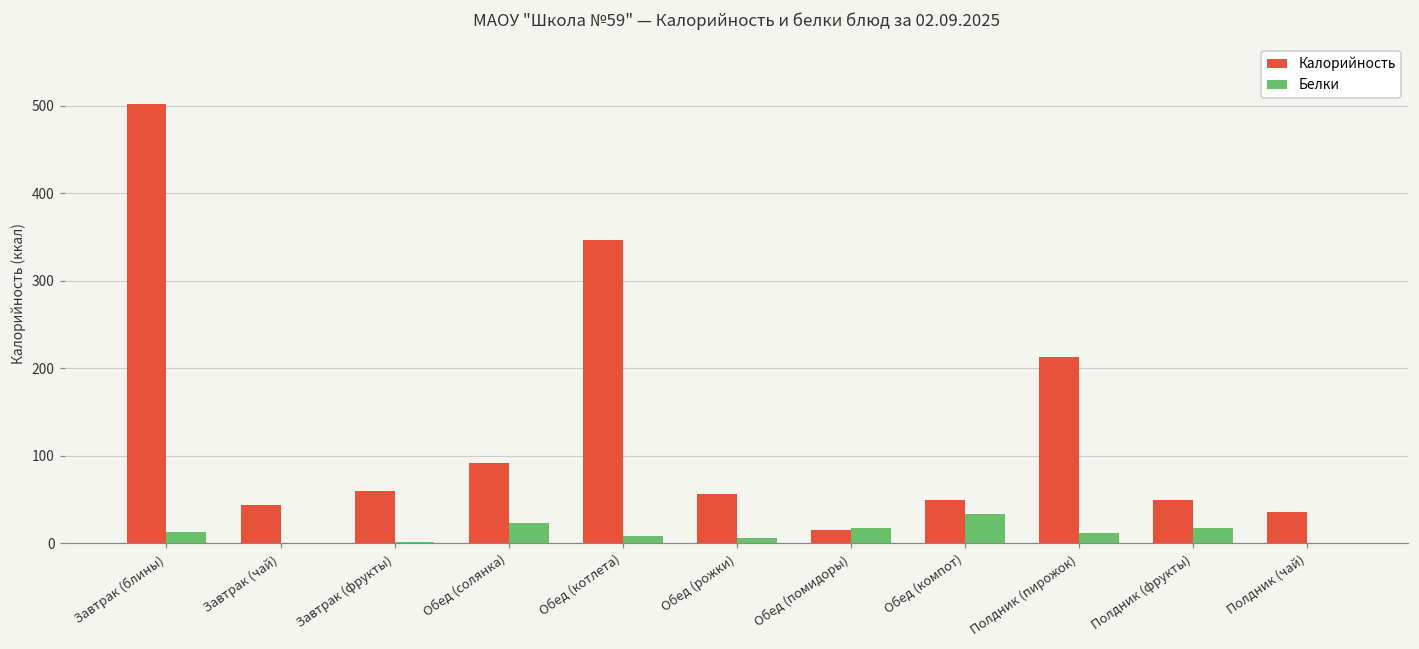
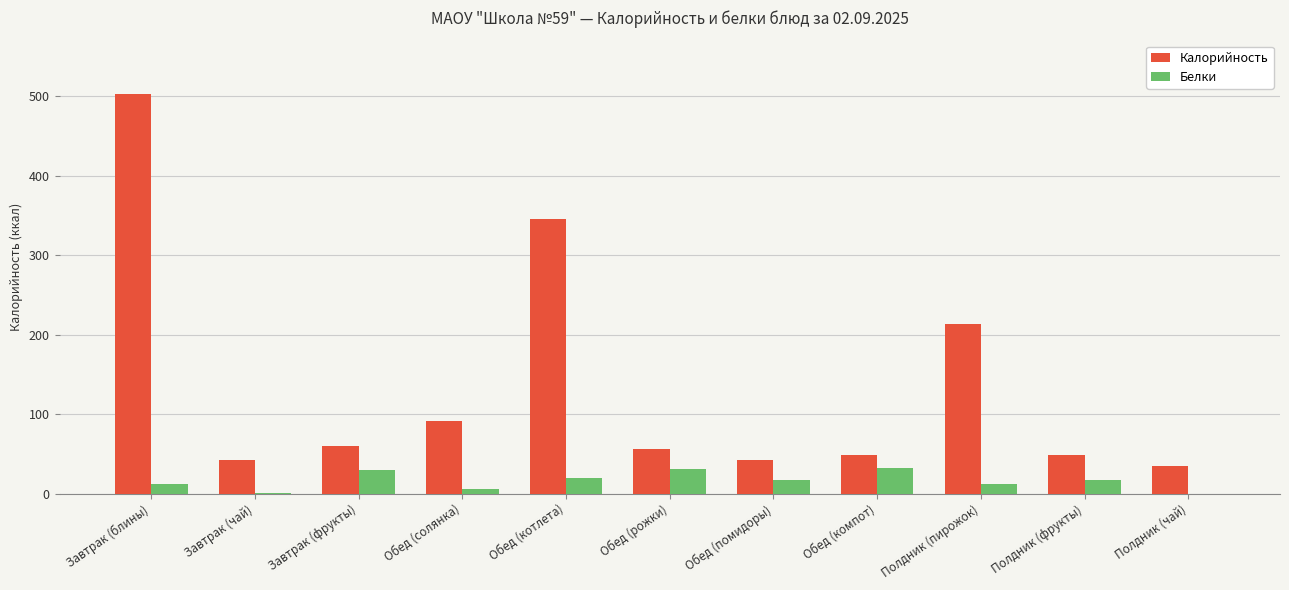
  {
    "Калорийность": {
      "Завтрак (блины)": 500,
      "Завтрак (чай)": 40,
      "Завтрак (фрукты)": 60,
      "Обед (солянка)": 90,
      "Обед (котлета)": 350,
      "Обед (рожки)": 60,
-     "Обед (помидоры)": 20,
+     "Обед (помидоры)": 40,
      "Обед (компот)": 50,
      "Полдник (пирожок)": 210,
      "Полдник (фрукты)": 50,
      "Полдник (чай)": 40
    },
    "Белки": {
      "Завтрак (блины)": 10,
-     "Завтрак (фрукты)": 0,
-     "Обед (солянка)": 20,
-     "Обед (котлета)": 10,
-     "Обед (рожки)": 10,
+     "Завтрак (фрукты)": 30,
+     "Обед (солянка)": 10,
+     "Обед (котлета)": 20,
+     "Обед (рожки)": 30,
      "Обед (помидоры)": 20,
      "Обед (компот)": 30,
      "Полдник (пирожок)": 10,
      "Полдник (фрукты)": 20
    }
  }
